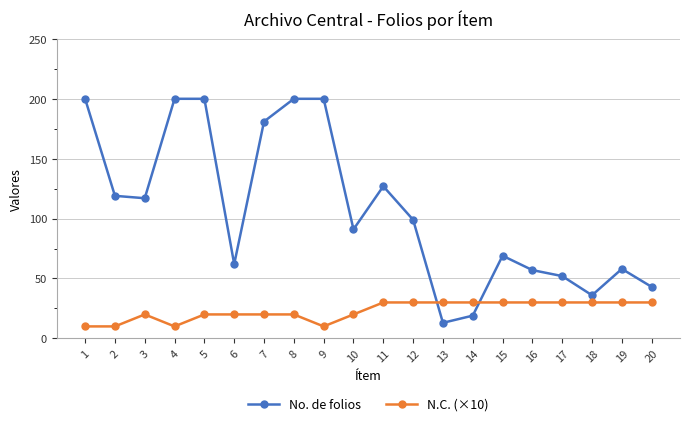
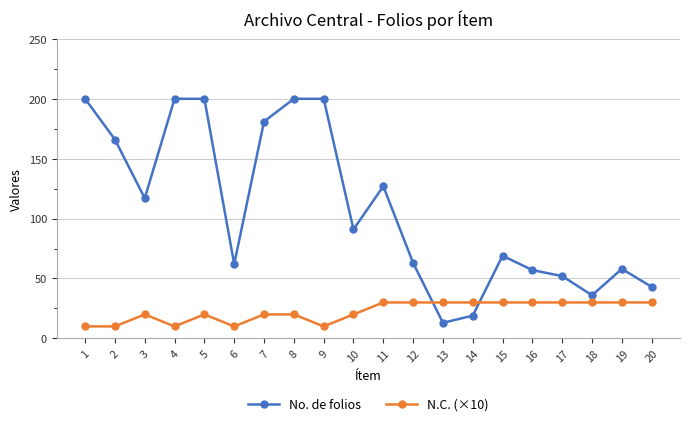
  {
    "No. de folios": {
      "1": 200,
-     "2": 119,
+     "2": 166,
      "3": 117,
      "4": 200,
      "5": 200,
      "6": 62,
      "7": 181,
      "8": 200,
      "9": 200,
      "10": 91,
      "11": 127,
-     "12": 99,
+     "12": 63,
      "13": 13,
      "14": 19,
      "15": 69,
      "16": 57,
      "17": 52,
      "18": 36,
      "19": 58,
      "20": 43
    },
    "N.C. (×10)": {
      "1": 10,
      "2": 10,
      "3": 20,
      "4": 10,
      "5": 20,
-     "6": 20,
+     "6": 10,
      "7": 20,
      "8": 20,
      "9": 10,
      "10": 20,
      "11": 30,
      "12": 30,
      "13": 30,
      "14": 30,
      "15": 30,
      "16": 30,
      "17": 30,
      "18": 30,
      "19": 30,
      "20": 30
    }
  }
